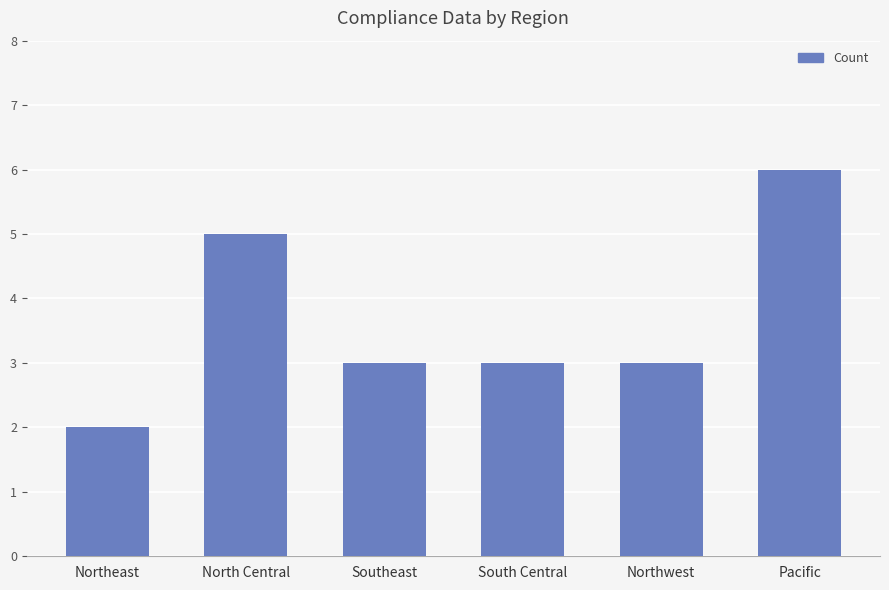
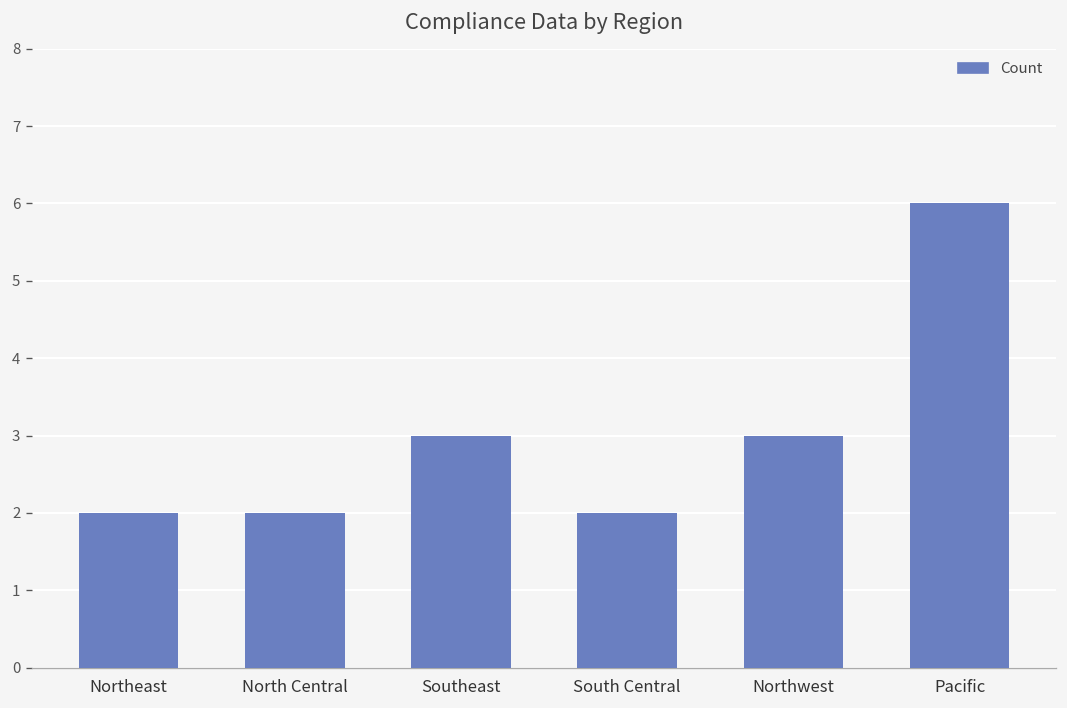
  {
    "Northeast": 2,
-   "North Central": 5,
+   "North Central": 2,
    "Southeast": 3,
-   "South Central": 3,
+   "South Central": 2,
    "Northwest": 3,
    "Pacific": 6
  }
